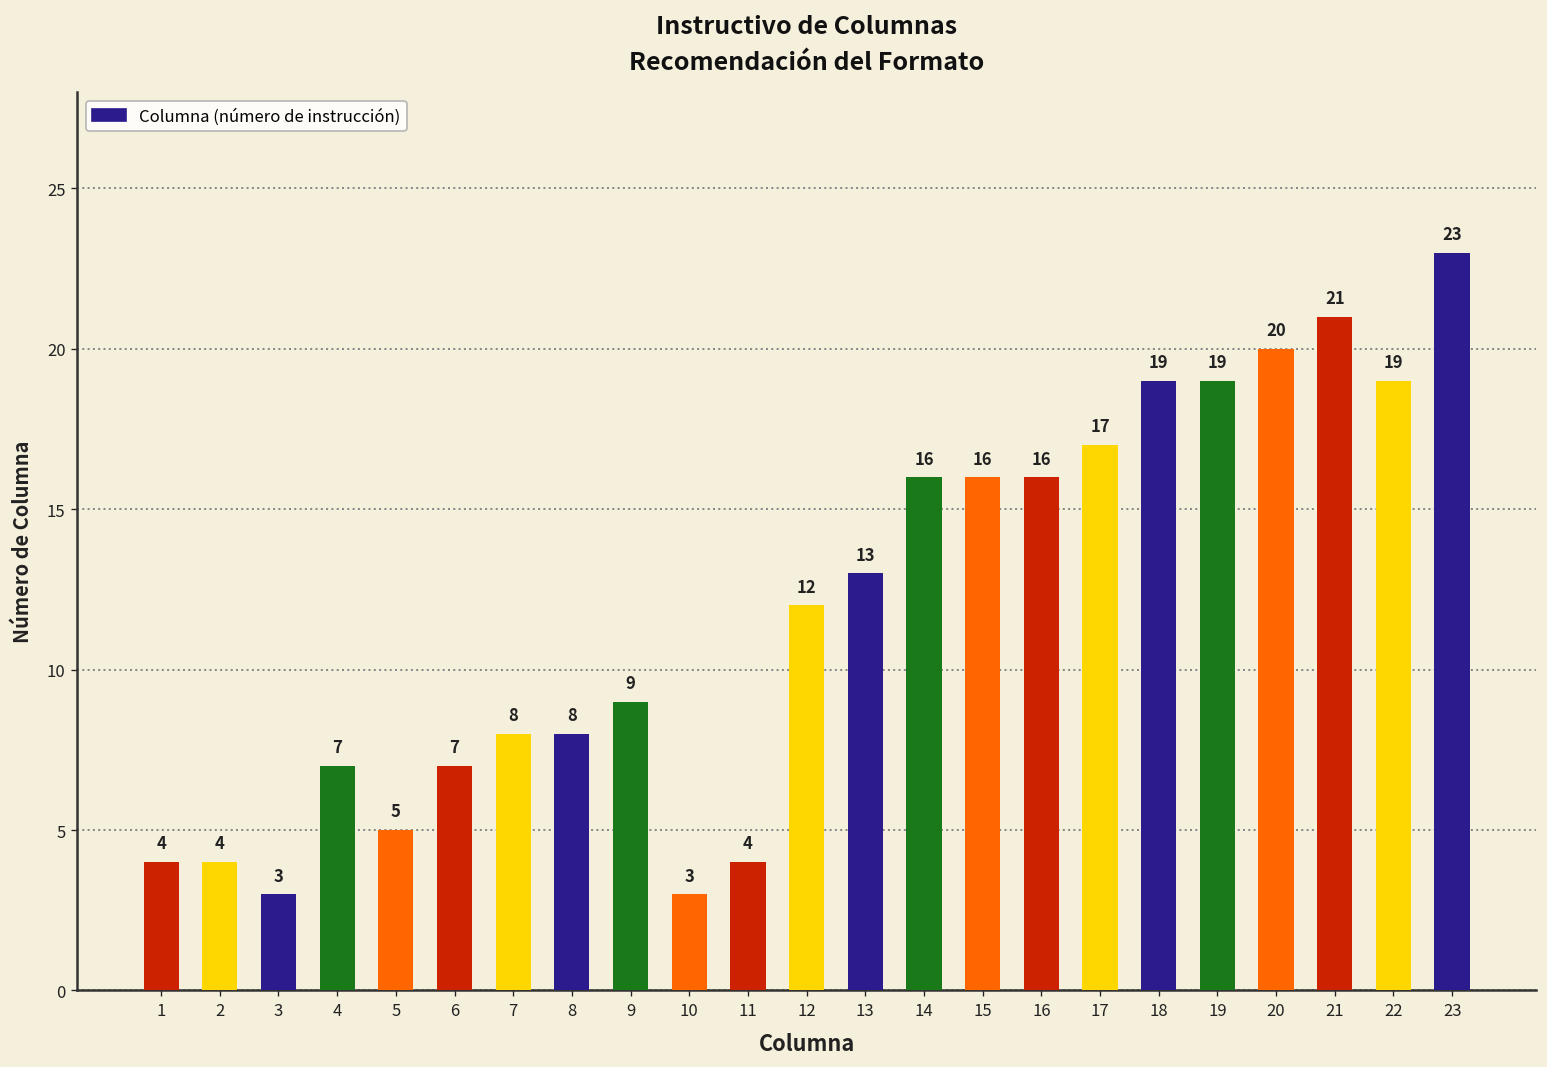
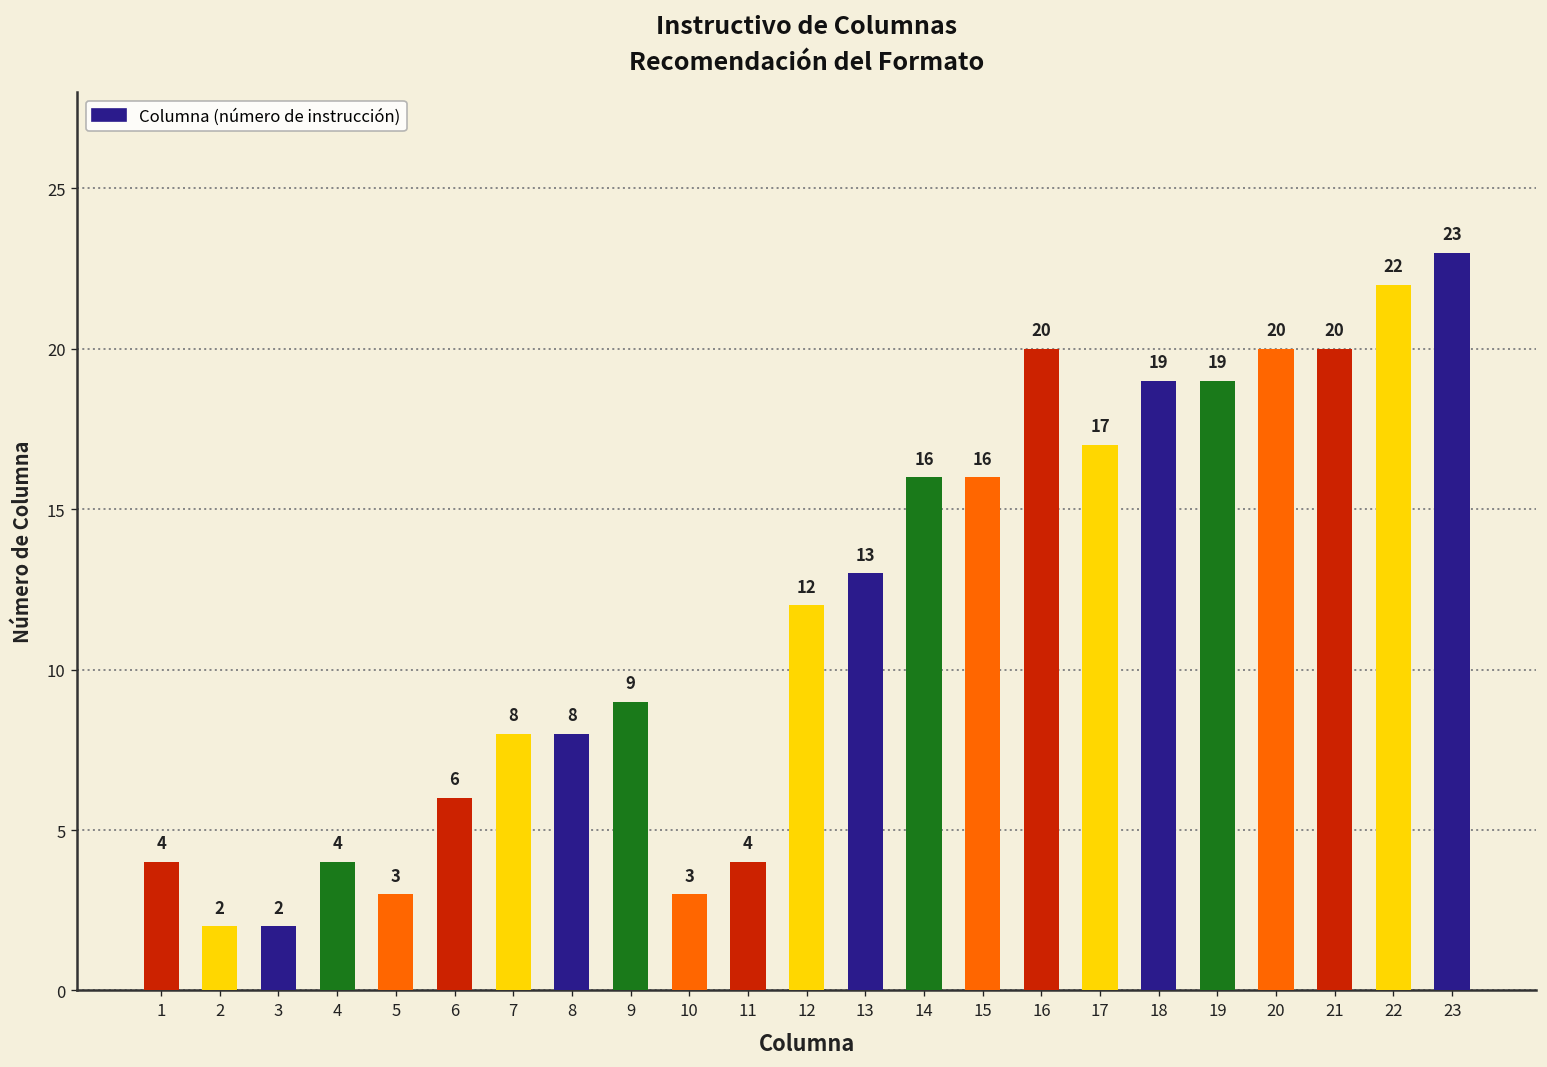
  {
    "1": 4,
-   "2": 4,
-   "3": 3,
-   "4": 7,
-   "5": 5,
-   "6": 7,
+   "2": 2,
+   "3": 2,
+   "4": 4,
+   "5": 3,
+   "6": 6,
    "7": 8,
    "8": 8,
    "9": 9,
    "10": 3,
    "11": 4,
    "12": 12,
    "13": 13,
    "14": 16,
    "15": 16,
-   "16": 16,
+   "16": 20,
    "17": 17,
    "18": 19,
    "19": 19,
    "20": 20,
-   "21": 21,
-   "22": 19,
+   "21": 20,
+   "22": 22,
    "23": 23
  }
